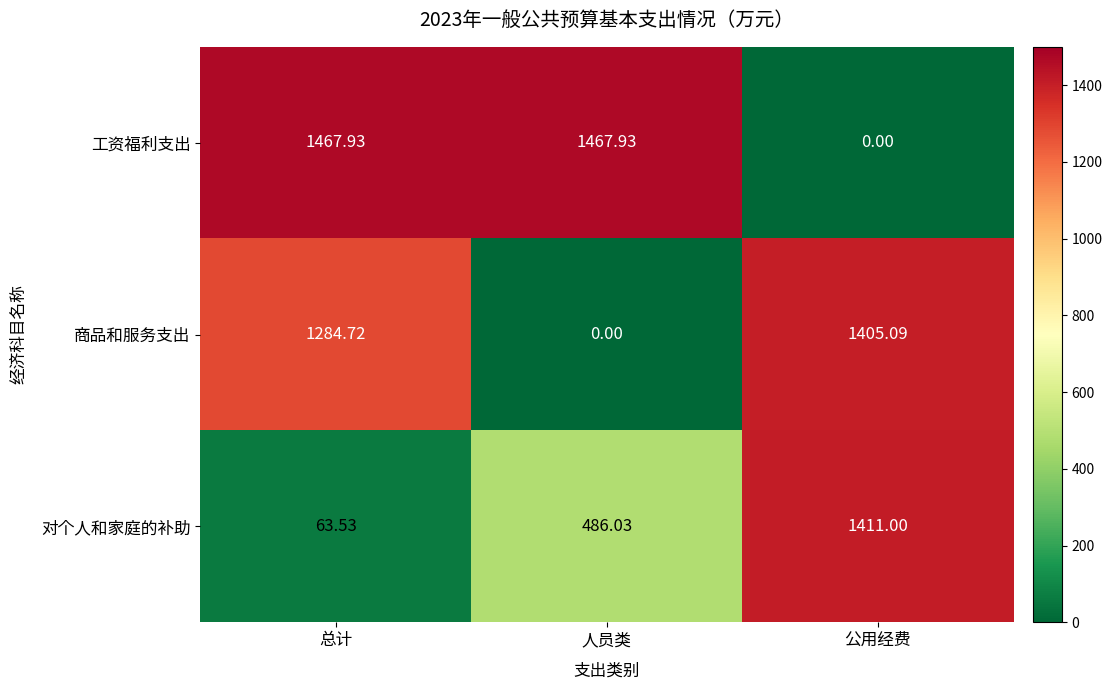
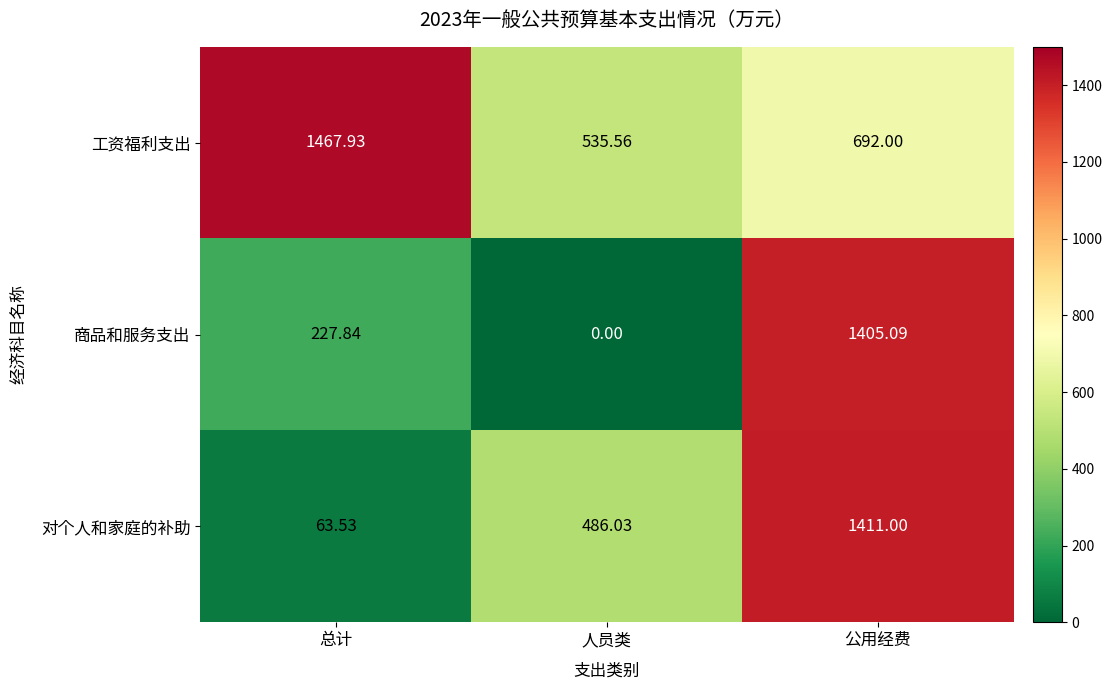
  {
    "工资福利支出": {
      "总计": 1467.93,
-     "人员类": 1467.93,
-     "公用经费": 0.00
+     "人员类": 535.56,
+     "公用经费": 692.00
    },
    "商品和服务支出": {
-     "总计": 1284.72,
+     "总计": 227.84,
      "人员类": 0.00,
      "公用经费": 1405.09
    },
    "对个人和家庭的补助": {
      "总计": 63.53,
      "人员类": 486.03,
      "公用经费": 1411.00
    }
  }
